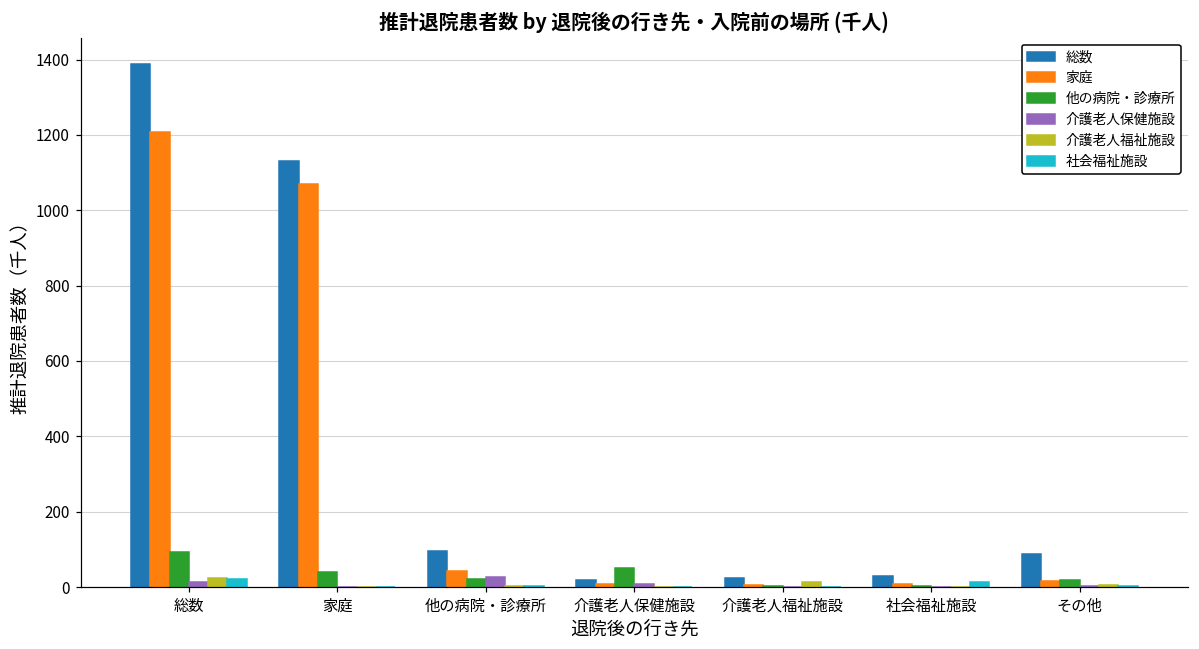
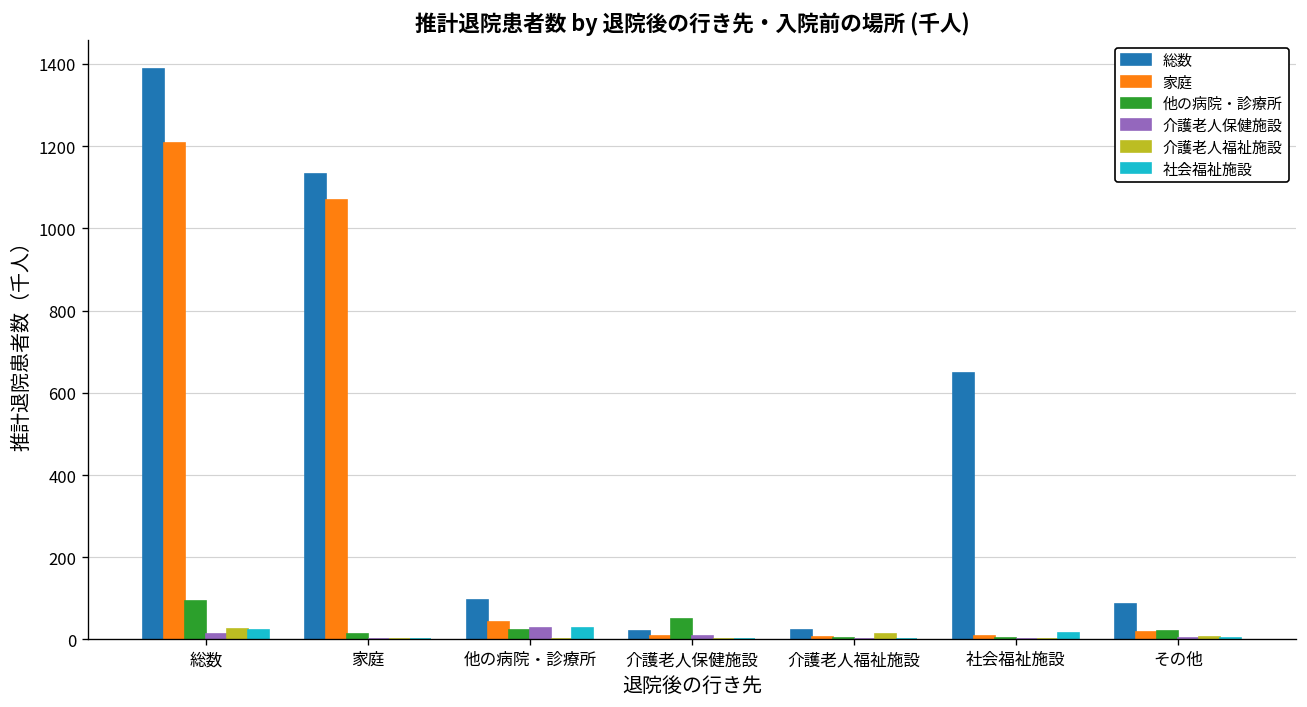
  {
    "総数": {
      "総数": 1390,
      "家庭": 1130,
      "他の病院・診療所": 100,
      "介護老人保健施設": 20,
      "介護老人福祉施設": 20,
-     "社会福祉施設": 30,
+     "社会福祉施設": 650,
      "その他": 90
    },
    "家庭": {
      "総数": 1210,
      "家庭": 1070,
      "他の病院・診療所": 40,
      "介護老人保健施設": 10,
      "社会福祉施設": 10,
      "その他": 20
    },
    "他の病院・診療所": {
      "総数": 90,
-     "家庭": 40,
+     "家庭": 10,
      "他の病院・診療所": 20,
      "介護老人保健施設": 50,
      "その他": 20
    },
    "介護老人保健施設": {
      "総数": 10,
      "他の病院・診療所": 30,
      "介護老人保健施設": 10
    },
    "介護老人福祉施設": {
      "総数": 20,
      "介護老人福祉施設": 10
    },
    "社会福祉施設": {
      "総数": 20,
-     "他の病院・診療所": 0,
+     "他の病院・診療所": 30,
      "社会福祉施設": 10
    }
  }
